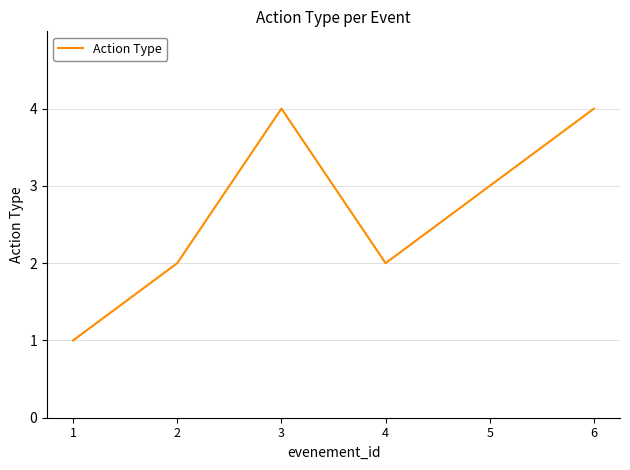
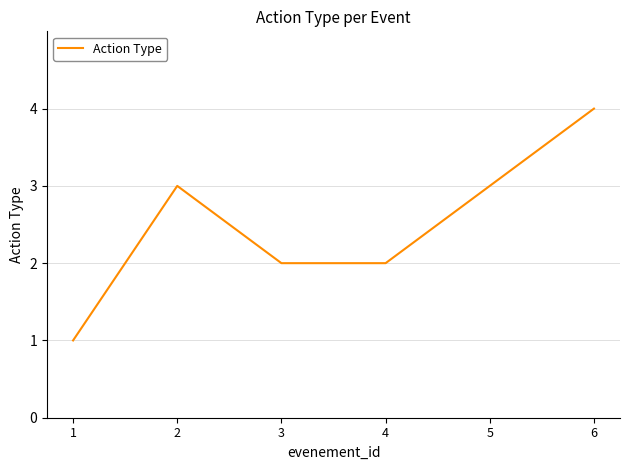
  {
    "1": 1,
-   "2": 2,
-   "3": 4,
+   "2": 3,
+   "3": 2,
    "4": 2,
    "5": 3,
    "6": 4
  }
